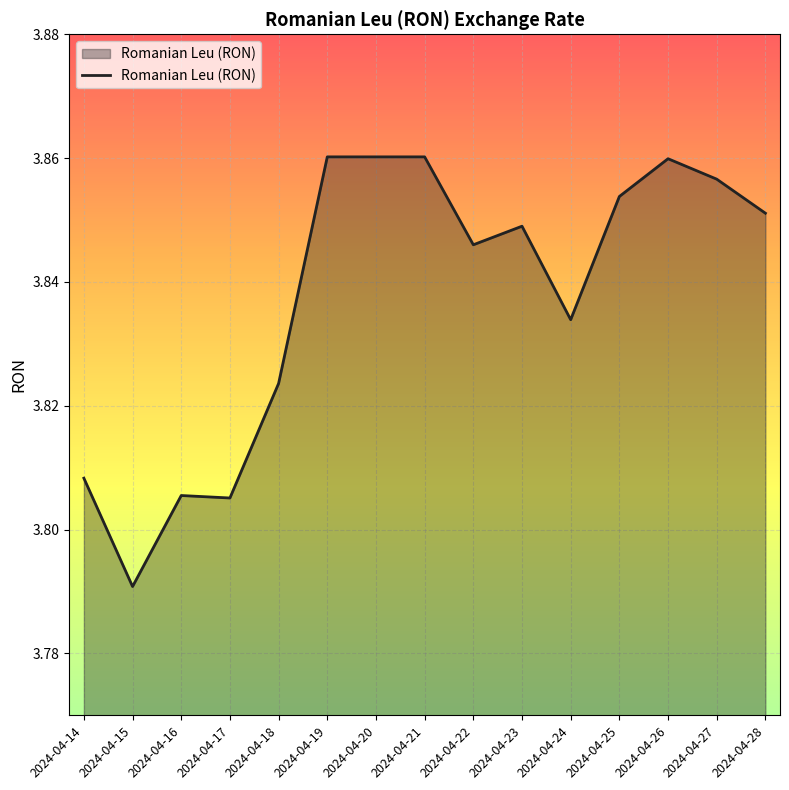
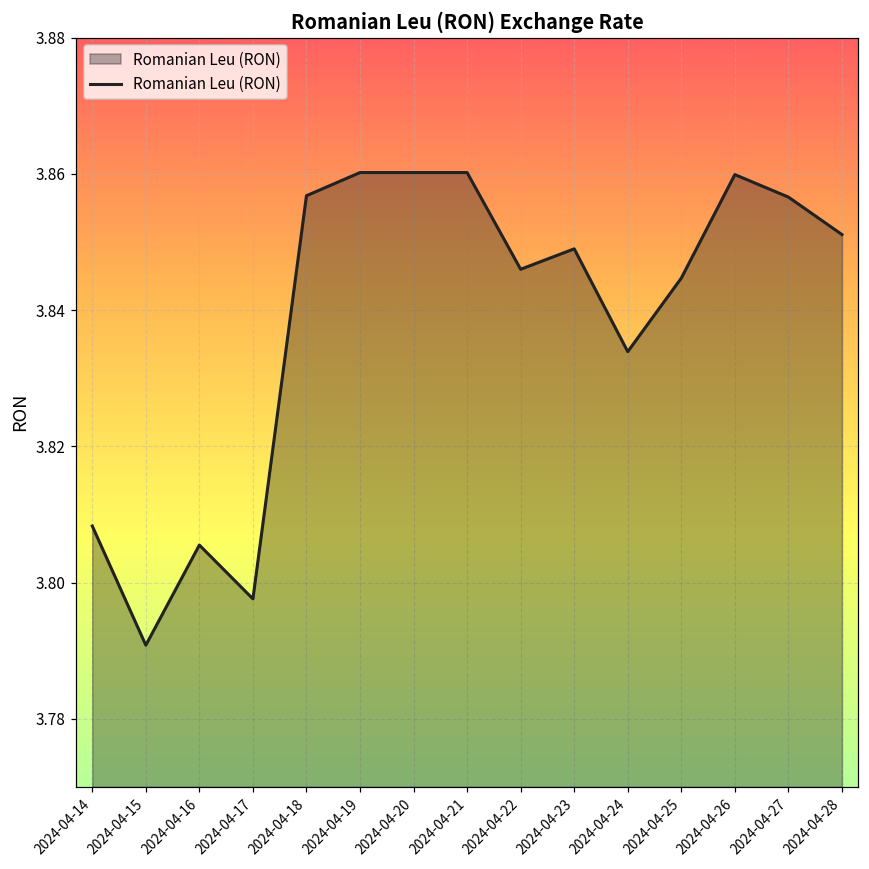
  {
    "2024-04-14": 3.808,
    "2024-04-15": 3.791,
    "2024-04-16": 3.806,
-   "2024-04-17": 3.805,
-   "2024-04-18": 3.824,
+   "2024-04-17": 3.798,
+   "2024-04-18": 3.857,
    "2024-04-19": 3.860,
    "2024-04-20": 3.860,
    "2024-04-21": 3.860,
    "2024-04-22": 3.846,
    "2024-04-23": 3.849,
    "2024-04-24": 3.834,
-   "2024-04-25": 3.854,
+   "2024-04-25": 3.845,
    "2024-04-26": 3.860,
    "2024-04-27": 3.857,
    "2024-04-28": 3.851
  }
